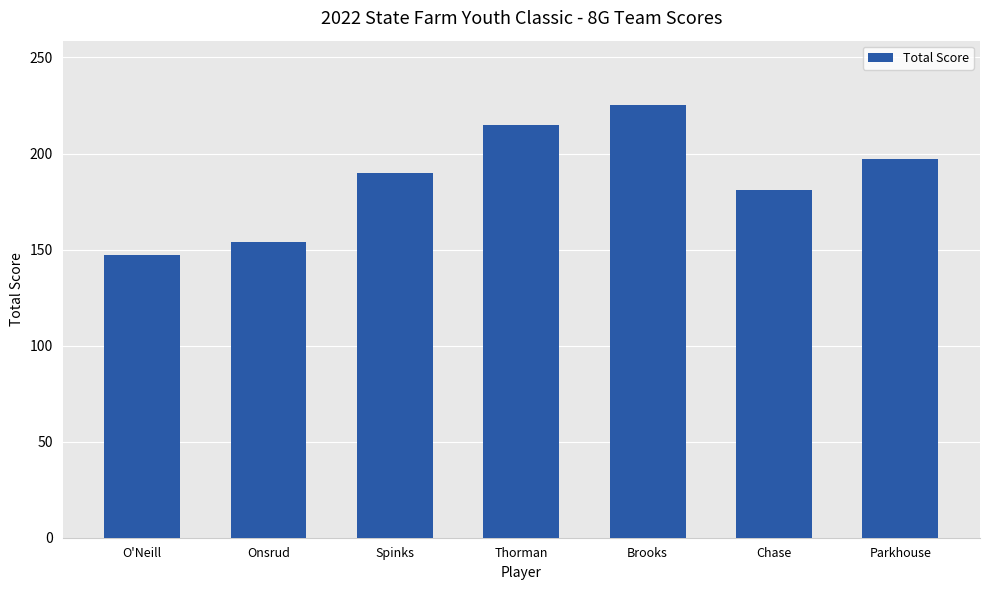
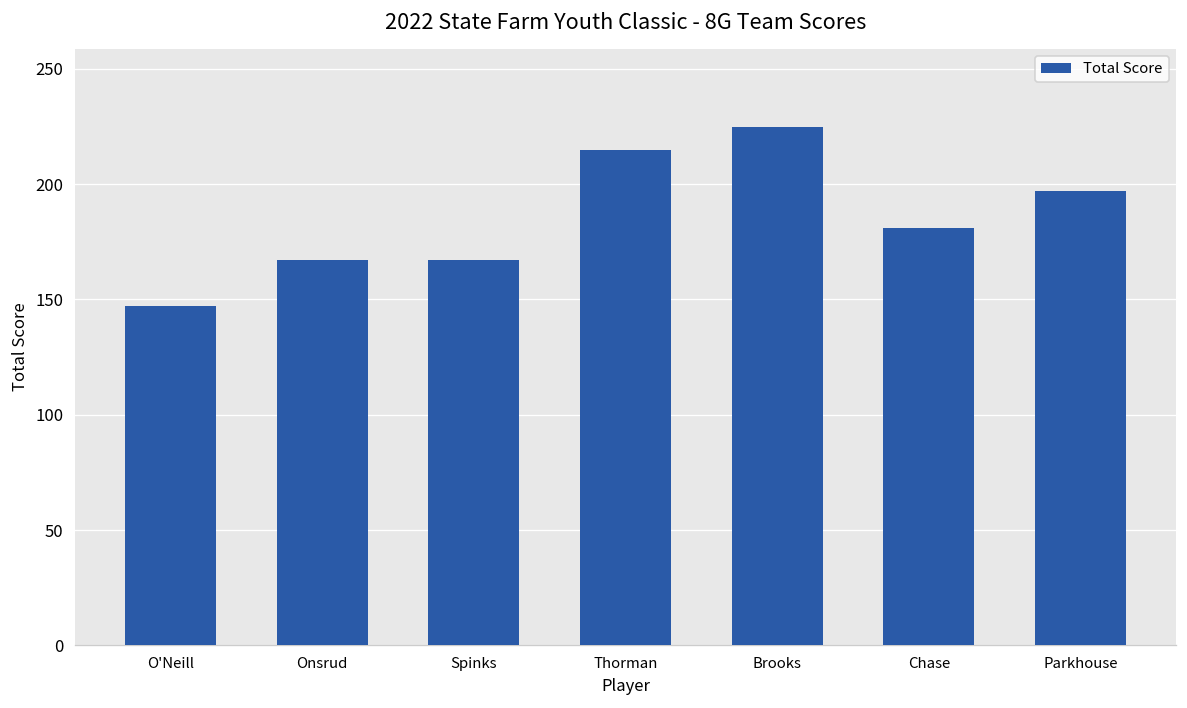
  {
    "O'Neill": 147,
-   "Onsrud": 154,
-   "Spinks": 190,
+   "Onsrud": 167,
+   "Spinks": 167,
    "Thorman": 215,
    "Brooks": 225,
    "Chase": 181,
    "Parkhouse": 197
  }
